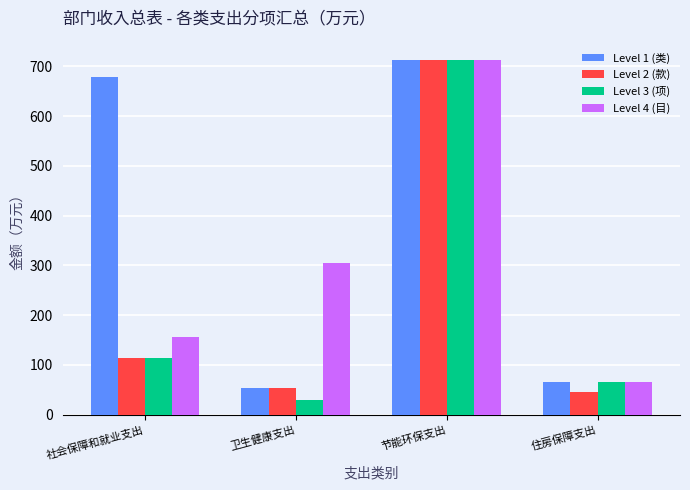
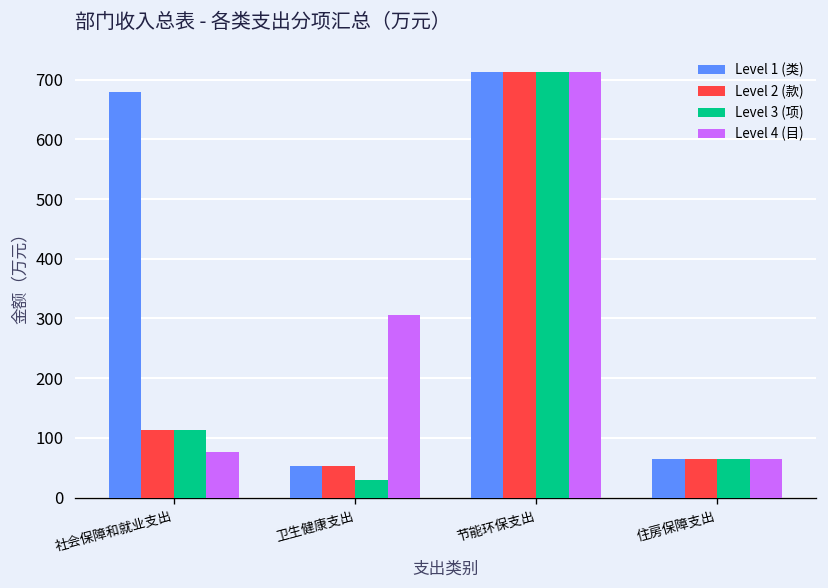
  {
    "Level 1 (类)": {
      "社会保障和就业支出": 680,
      "卫生健康支出": 50,
      "节能环保支出": 710,
      "住房保障支出": 70
    },
    "Level 2 (款)": {
      "社会保障和就业支出": 110,
      "卫生健康支出": 50,
      "节能环保支出": 710,
-     "住房保障支出": 50
+     "住房保障支出": 70
    },
    "Level 3 (项)": {
      "社会保障和就业支出": 110,
      "卫生健康支出": 30,
      "节能环保支出": 710,
      "住房保障支出": 70
    },
    "Level 4 (目)": {
-     "社会保障和就业支出": 160,
+     "社会保障和就业支出": 80,
      "卫生健康支出": 310,
      "节能环保支出": 710,
      "住房保障支出": 70
    }
  }
